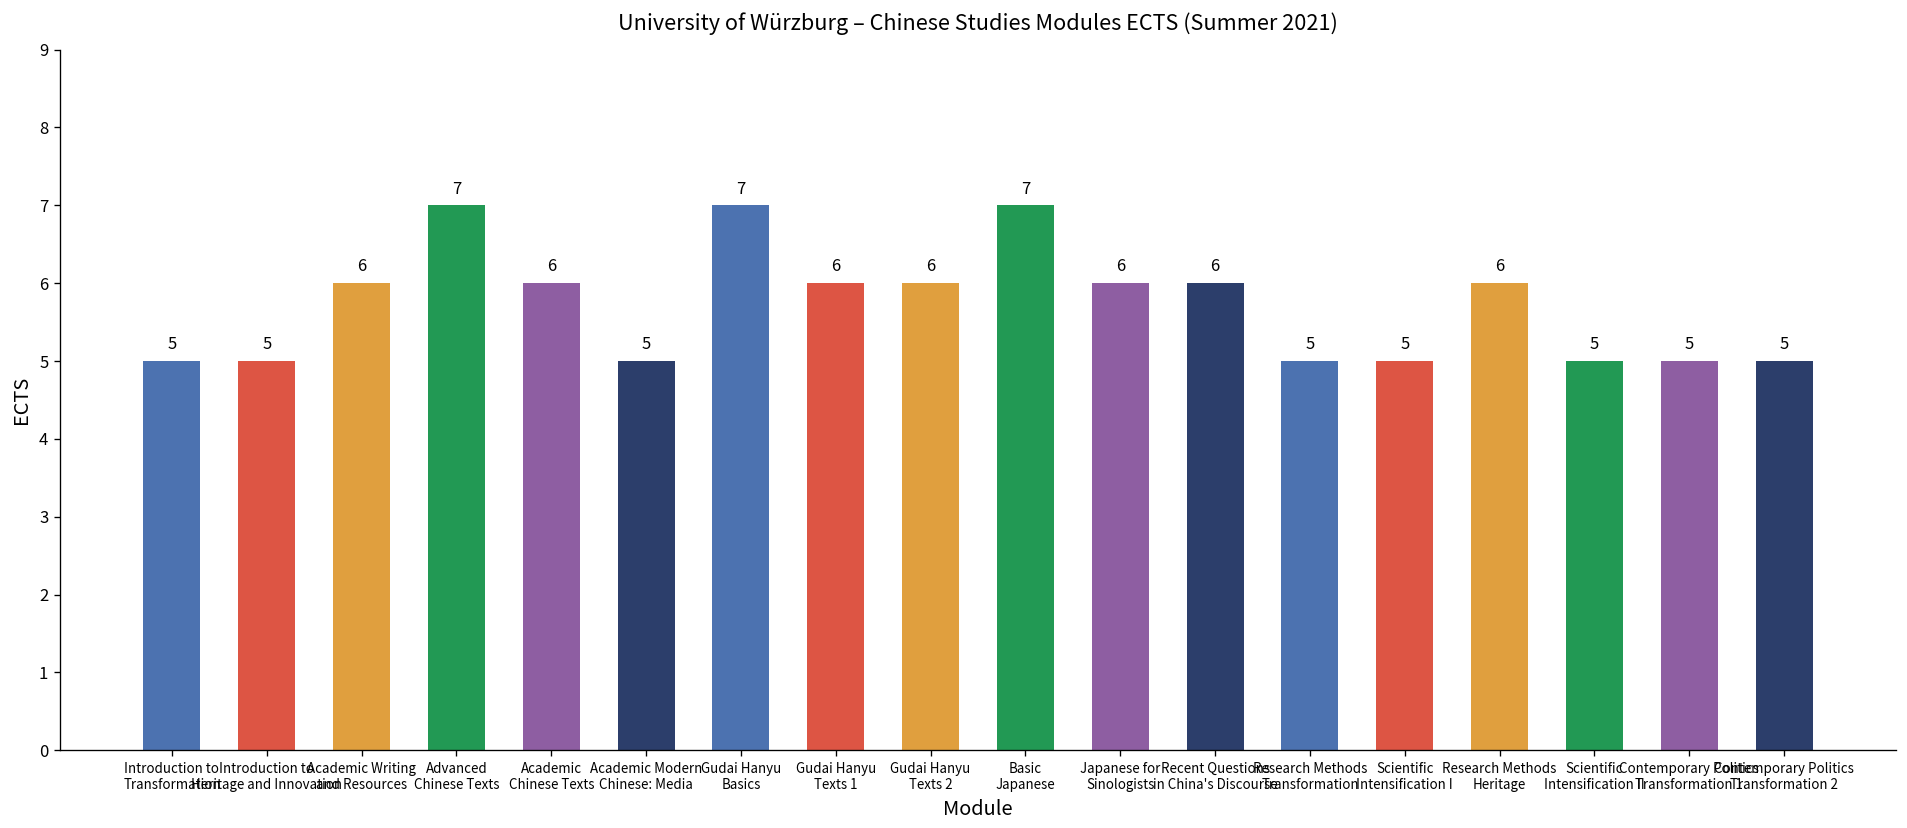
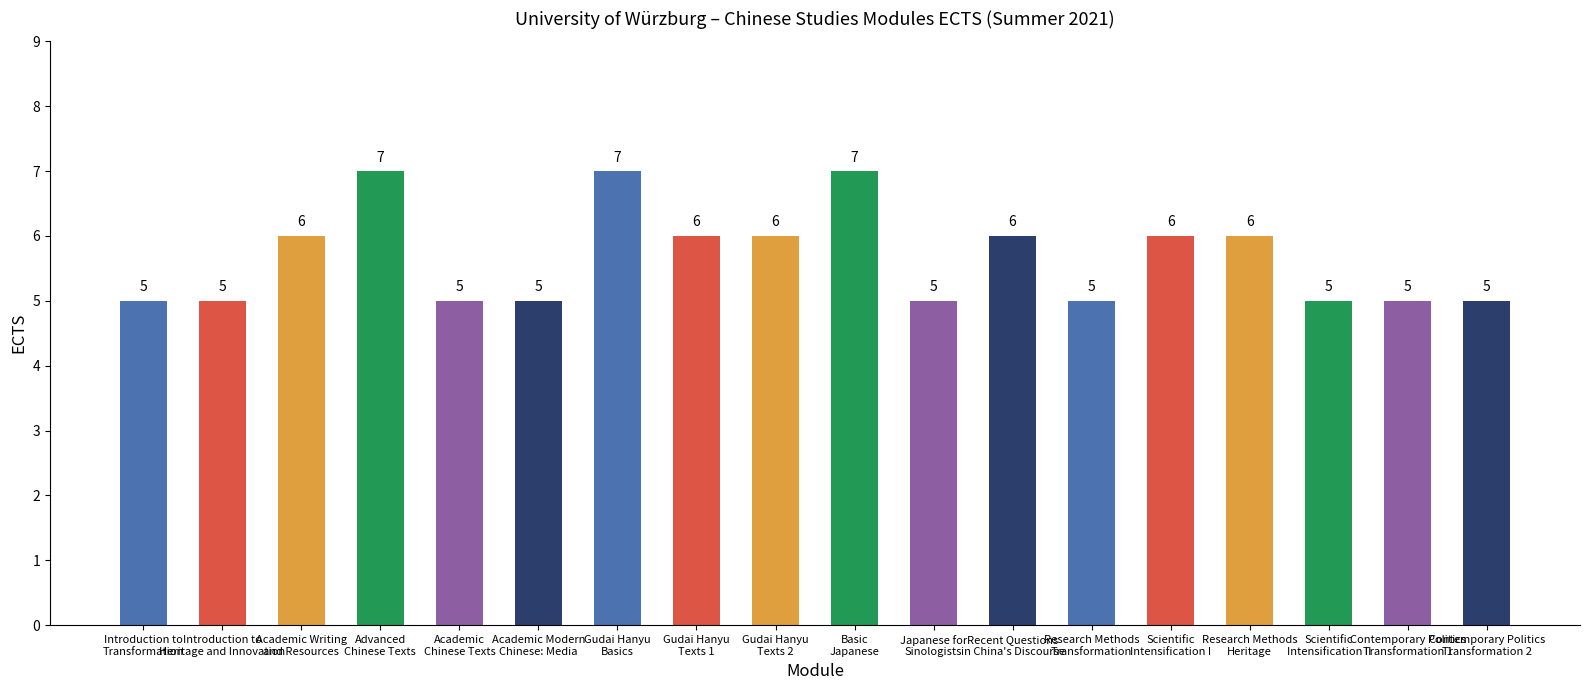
  {
    "Advanced Chinese Texts": 7,
-   "Academic Chinese Texts": 6,
+   "Academic Chinese Texts": 5,
    "Academic Modern Chinese: Media": 5,
    "Gudai Hanyu Basics": 7,
    "Gudai Hanyu Texts 1": 6,
    "Gudai Hanyu Texts 2": 6,
    "Basic Japanese": 7,
-   "Japanese for Sinologists": 6,
-   "Scientific Intensification I": 5,
+   "Japanese for Sinologists": 5,
+   "Scientific Intensification I": 6,
    "Research Methods Heritage": 6
  }
